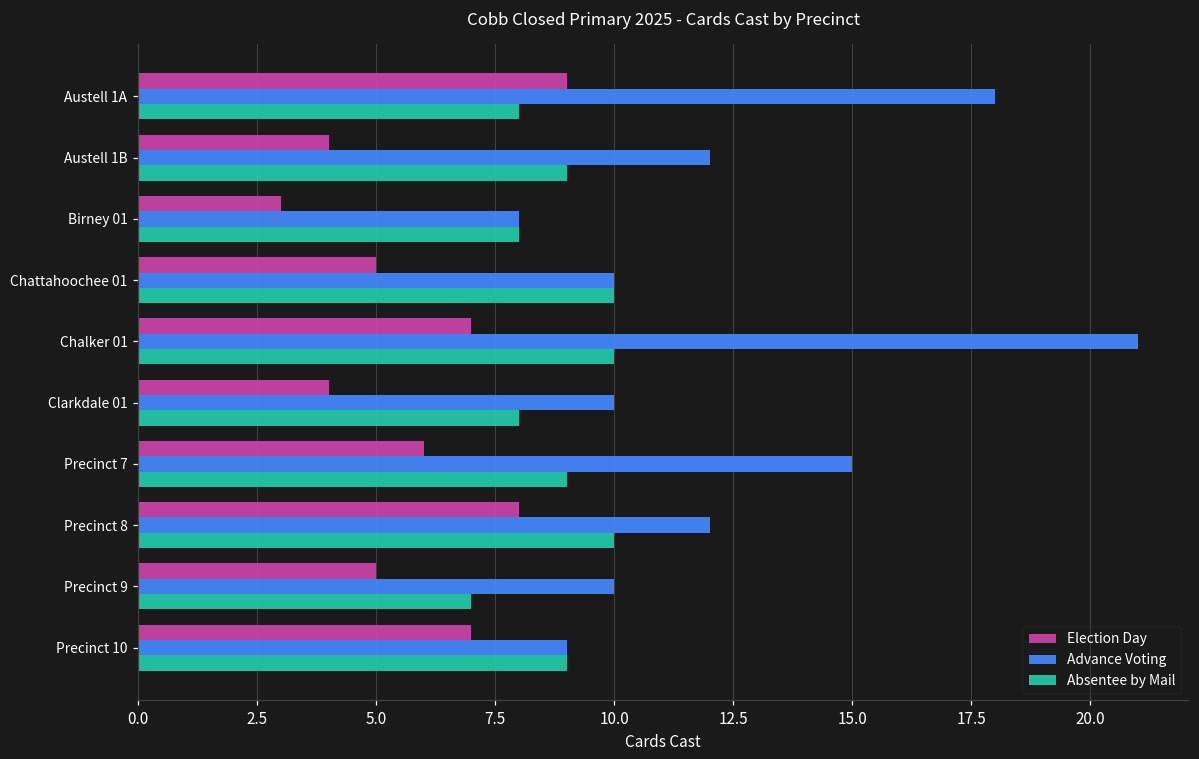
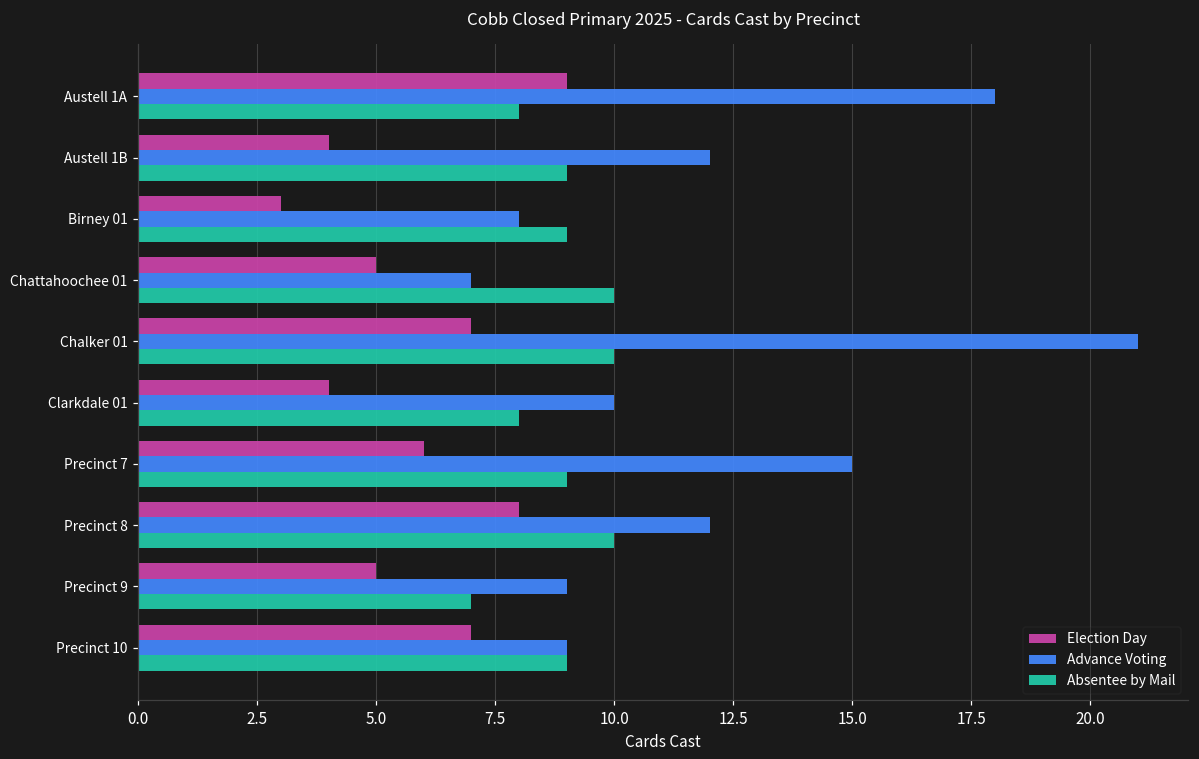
  {
    "Election Day": {
      "Austell 1A": 9,
      "Austell 1B": 4,
      "Birney 01": 3,
      "Chattahoochee 01": 5,
      "Chalker 01": 7,
      "Clarkdale 01": 4,
      "Precinct 7": 6,
      "Precinct 8": 8,
      "Precinct 9": 5,
      "Precinct 10": 7
    },
    "Advance Voting": {
      "Austell 1A": 18,
      "Austell 1B": 12,
      "Birney 01": 8,
-     "Chattahoochee 01": 10,
+     "Chattahoochee 01": 7,
      "Chalker 01": 21,
      "Clarkdale 01": 10,
      "Precinct 7": 15,
      "Precinct 8": 12,
-     "Precinct 9": 10,
+     "Precinct 9": 9,
      "Precinct 10": 9
    },
    "Absentee by Mail": {
      "Austell 1A": 8,
      "Austell 1B": 9,
-     "Birney 01": 8,
+     "Birney 01": 9,
      "Chattahoochee 01": 10,
      "Chalker 01": 10,
      "Clarkdale 01": 8,
      "Precinct 7": 9,
      "Precinct 8": 10,
      "Precinct 9": 7,
      "Precinct 10": 9
    }
  }
